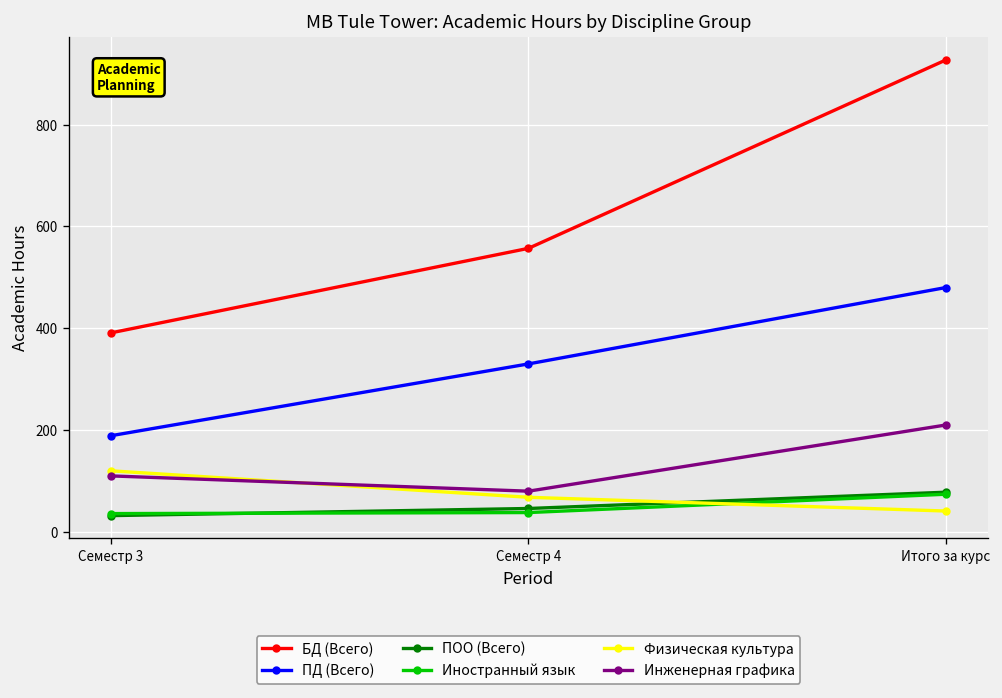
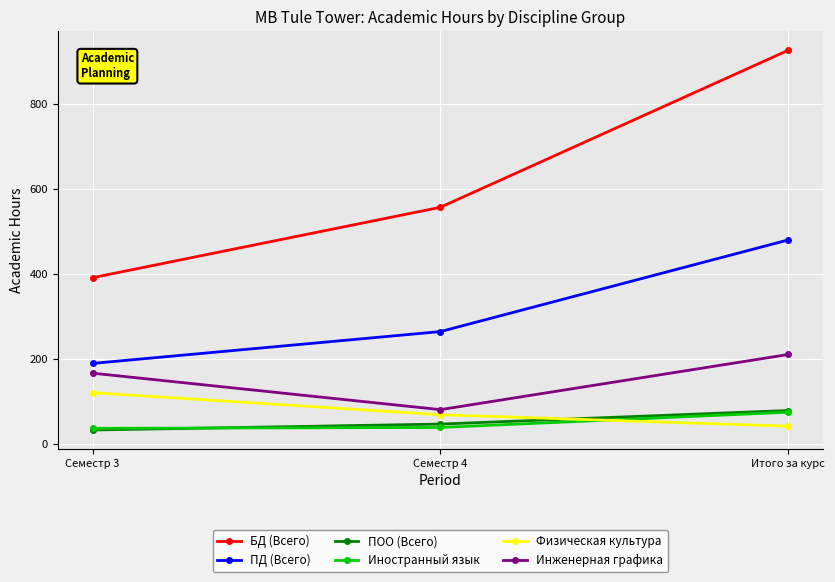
  {
    "БД (Всего)": {
      "Семестр 3": 390,
      "Семестр 4": 560,
      "Итого за курс": 930
    },
    "ПД (Всего)": {
      "Семестр 3": 190,
-     "Семестр 4": 330,
+     "Семестр 4": 260,
      "Итого за курс": 480
    },
    "ПОО (Всего)": {
      "Семестр 4": 50
    },
    "Иностранный язык": {
      "Семестр 4": 40
    },
    "Физическая культура": {
      "Семестр 3": 120,
      "Семестр 4": 70,
      "Итого за курс": 40
    },
    "Инженерная графика": {
-     "Семестр 3": 110,
+     "Семестр 3": 170,
      "Семестр 4": 80,
      "Итого за курс": 210
    }
  }
